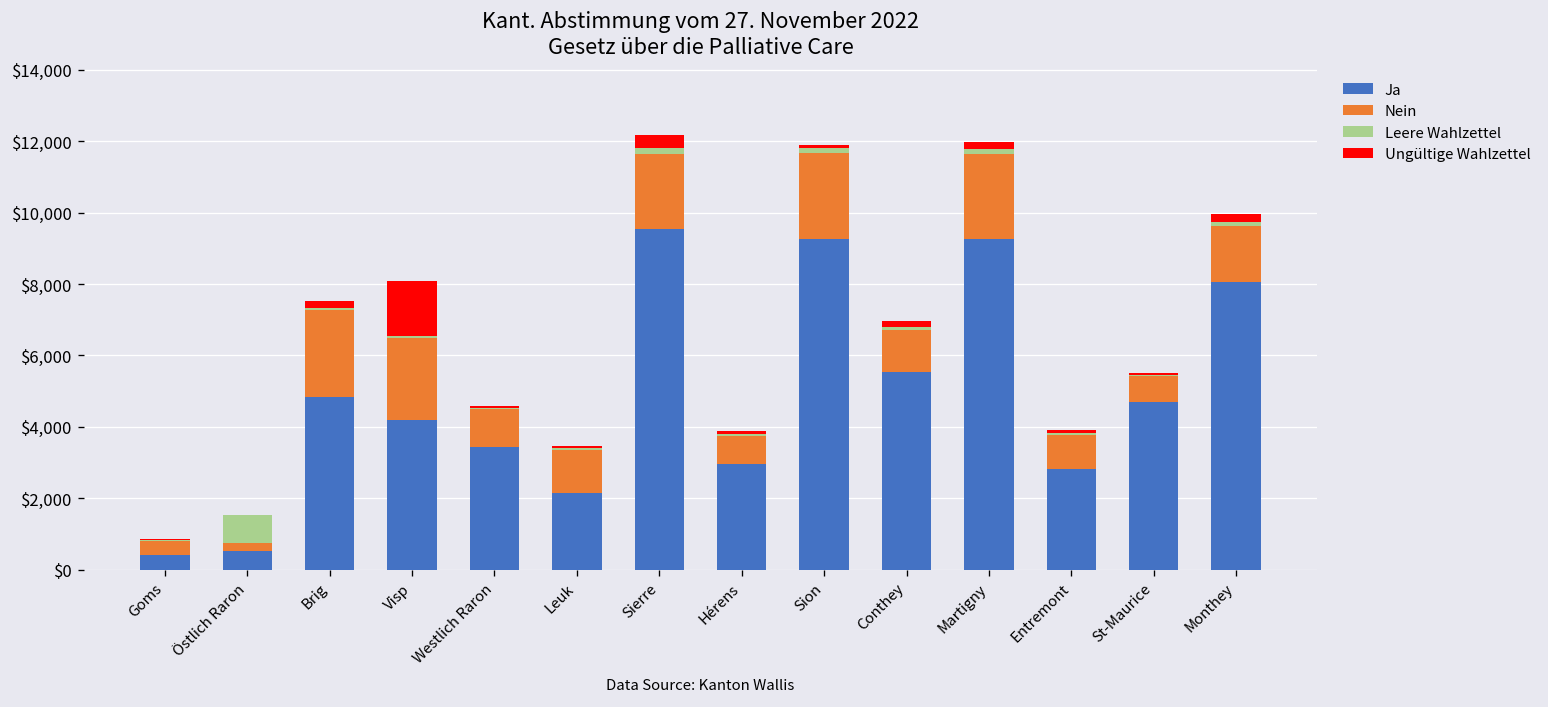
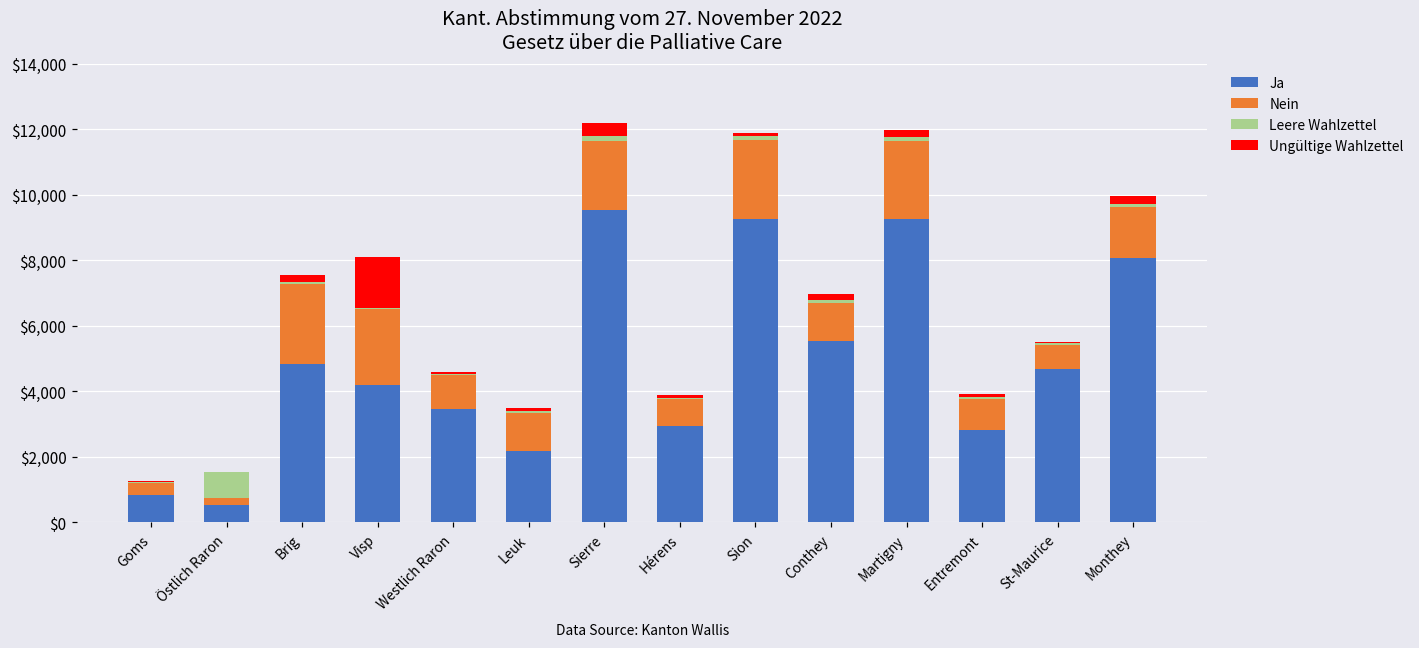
  {
    "Ja": {
-     "Goms": "$400",
+     "Goms": "$800",
      "Östlich Raron": "$500",
      "Brig": "$4,800",
      "Visp": "$4,200",
      "Westlich Raron": "$3,400",
      "Leuk": "$2,200",
      "Sierre": "$9,500",
      "Hérens": "$2,900",
      "Sion": "$9,300",
      "Conthey": "$5,500",
      "Martigny": "$9,200",
      "Entremont": "$2,800",
      "St-Maurice": "$4,700",
      "Monthey": "$8,100"
    },
    "Nein": {
      "Goms": "$400",
      "Östlich Raron": "$200",
      "Brig": "$2,400",
      "Visp": "$2,300",
      "Westlich Raron": "$1,100",
      "Leuk": "$1,200",
      "Sierre": "$2,100",
      "Hérens": "$800",
      "Sion": "$2,400",
      "Conthey": "$1,200",
      "Martigny": "$2,400",
      "Entremont": "$1,000",
      "St-Maurice": "$700",
      "Monthey": "$1,600"
    },
    "Leere Wahlzettel": {
      "Östlich Raron": "$800",
      "Sierre": "$100",
      "Sion": "$100",
      "Martigny": "$100",
      "Monthey": "$100"
    },
    "Ungültige Wahlzettel": {
      "Brig": "$200",
      "Visp": "$1,500",
      "Sierre": "$400",
      "Hérens": "$100",
      "Sion": "$100",
      "Conthey": "$200",
      "Martigny": "$200",
      "Entremont": "$100",
      "Monthey": "$200"
    }
  }
